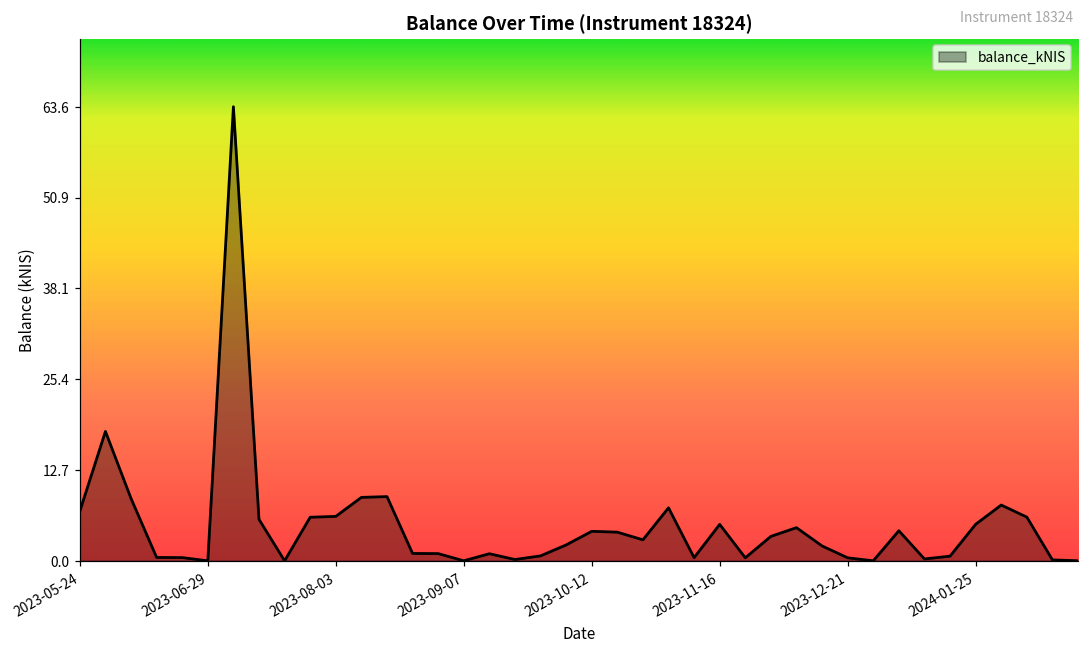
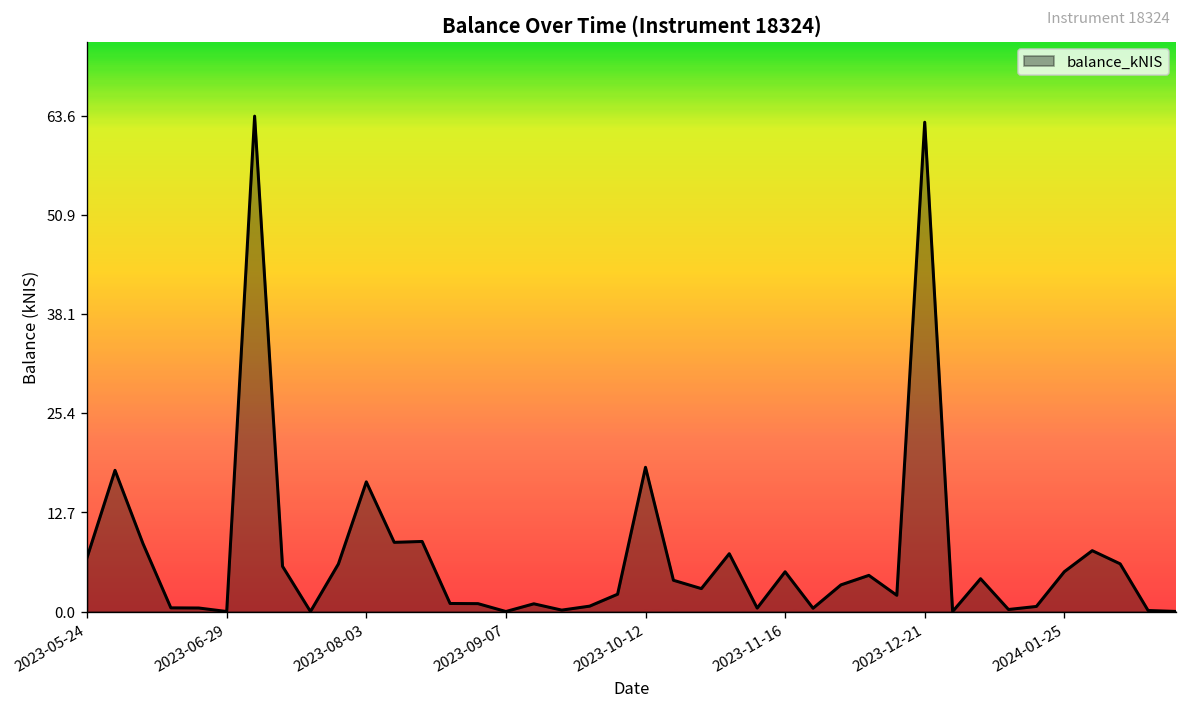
  {
    "2023-05-24": 7,
    "2023-06-29": 0,
-   "2023-08-03": 6,
+   "2023-08-03": 17,
    "2023-09-07": 0,
-   "2023-10-12": 4,
+   "2023-10-12": 19,
    "2023-11-16": 5,
-   "2023-12-21": 0,
+   "2023-12-21": 63,
    "2024-01-25": 5
  }
